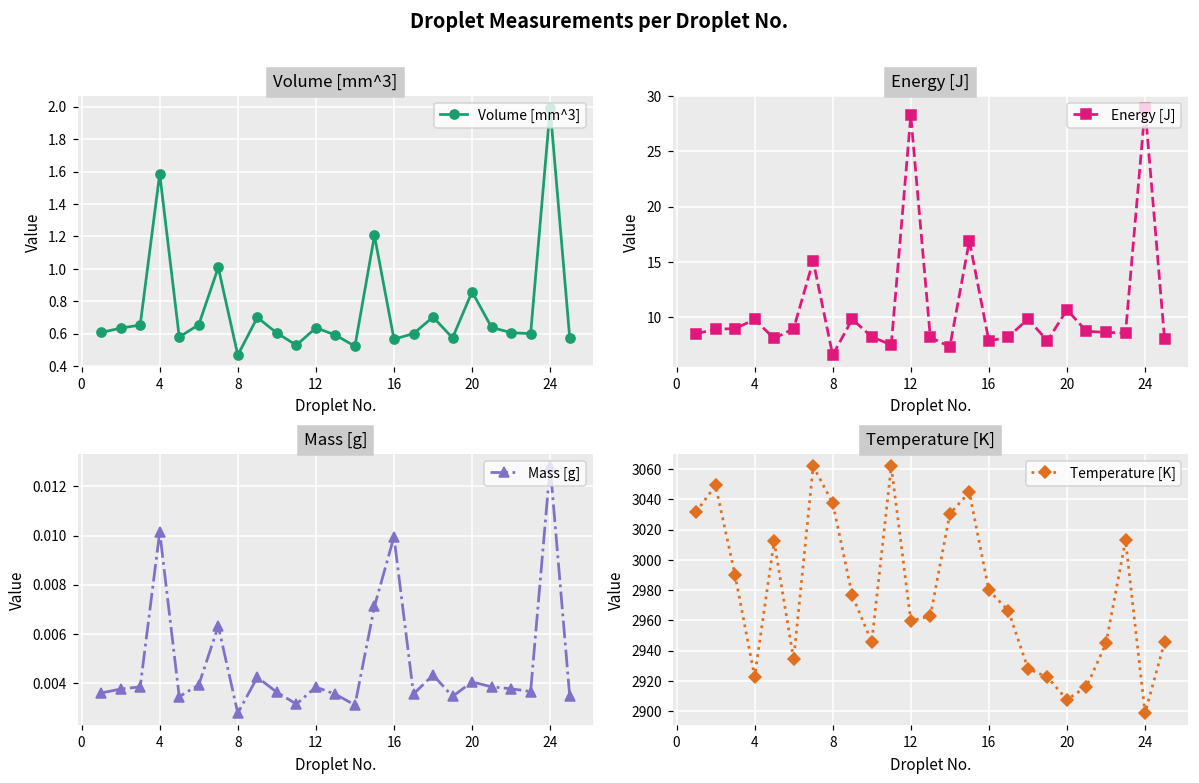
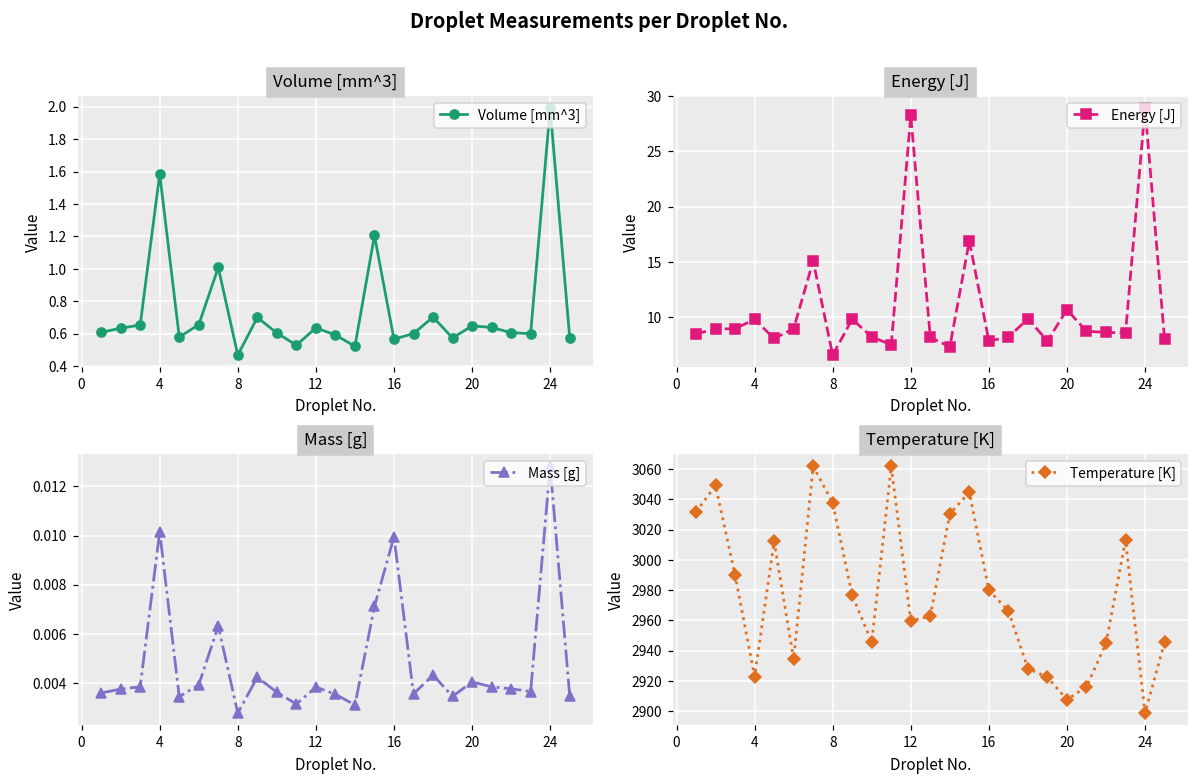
  {
    "Volume [mm^3]": {
      "4": 1.59,
      "8": 0.47,
      "12": 0.64,
      "16": 0.57,
-     "20": 0.86
+     "20": 0.65
    },
    "Energy [J]": {
      "4": 9.8,
      "8": 6.6,
      "12": 28.3,
      "16": 7.9,
      "20": 10.7
    },
    "Mass [g]": {
      "4": 0.0102,
      "8": 0.0028,
      "12": 0.0038,
      "16": 0.0100,
      "20": 0.0041
    },
    "Temperature [K]": {
      "4": 2923,
      "8": 3038,
      "12": 2960,
      "16": 2980,
      "20": 2908,
      "24": 2899
    }
  }
